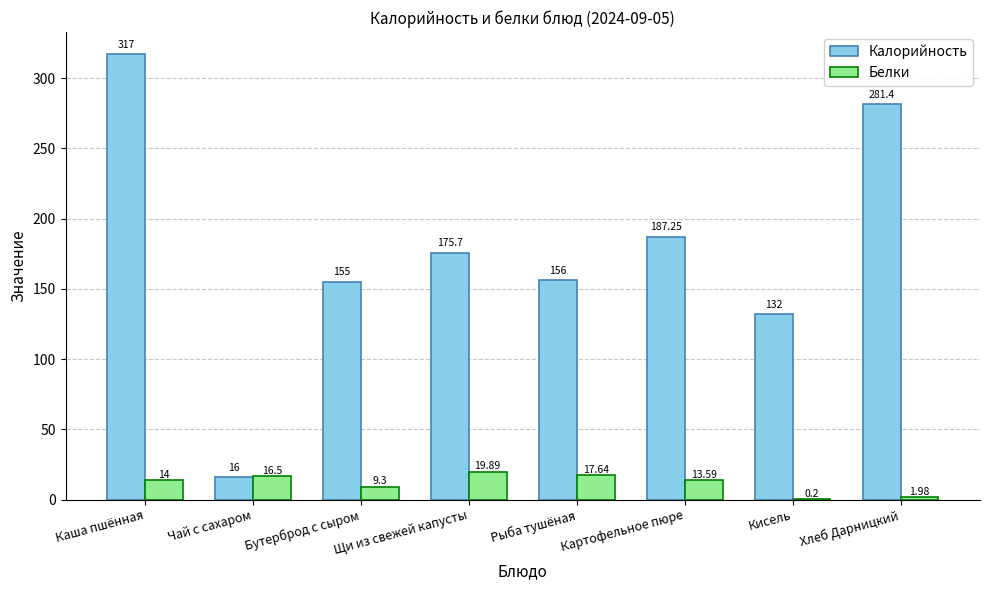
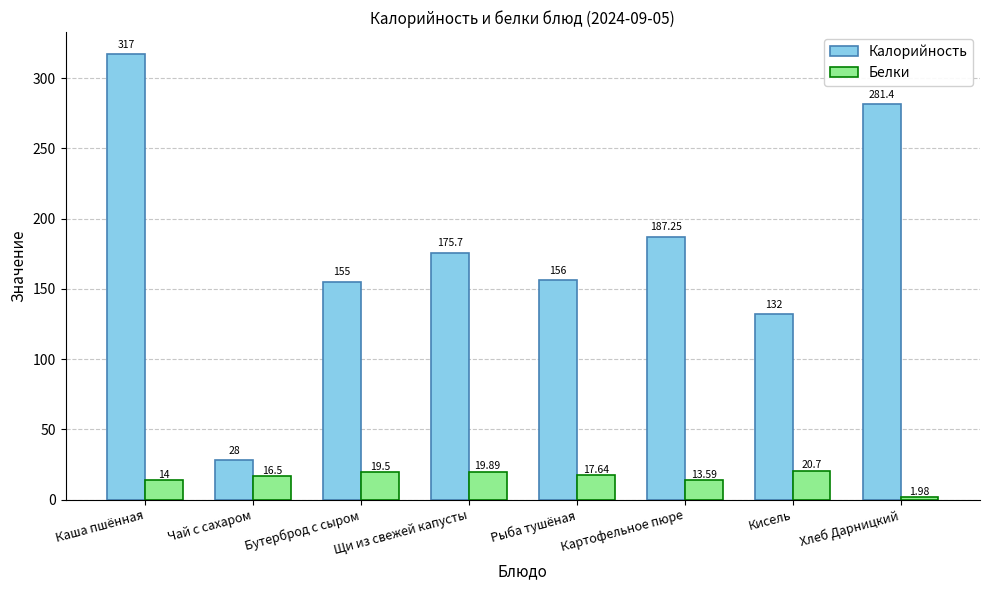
  {
    "Калорийность": {
      "Каша пшённая": 317,
-     "Чай с сахаром": 16,
+     "Чай с сахаром": 28,
      "Бутерброд с сыром": 155,
      "Щи из свежей капусты": 175.7,
      "Рыба тушёная": 156,
      "Картофельное пюре": 187.25,
      "Кисель": 132,
      "Хлеб Дарницкий": 281.4
    },
    "Белки": {
      "Каша пшённая": 14,
      "Чай с сахаром": 16.5,
-     "Бутерброд с сыром": 9.3,
+     "Бутерброд с сыром": 19.5,
      "Щи из свежей капусты": 19.89,
      "Рыба тушёная": 17.64,
      "Картофельное пюре": 13.59,
-     "Кисель": 0.2,
+     "Кисель": 20.7,
      "Хлеб Дарницкий": 1.98
    }
  }
